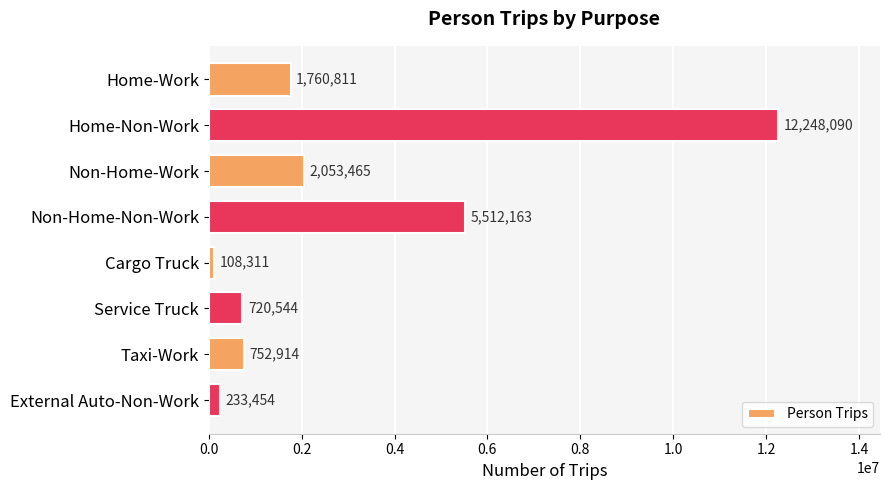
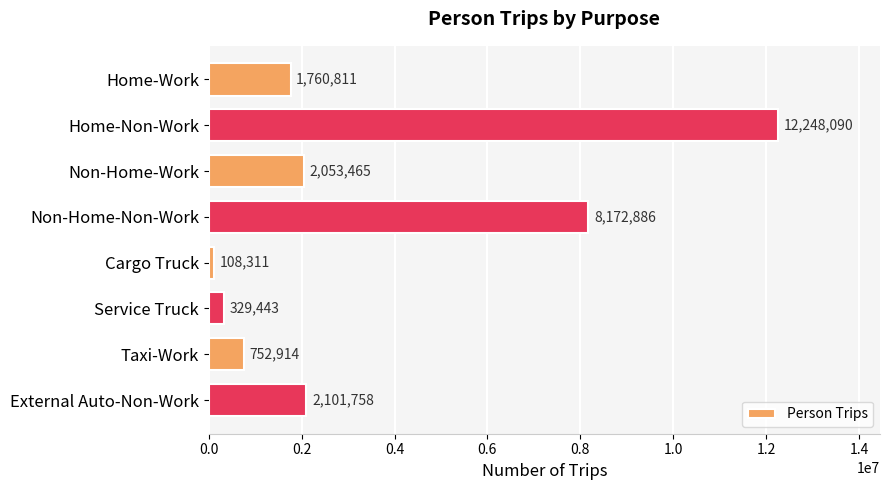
  {
    "Home-Work": "1,760,811",
    "Home-Non-Work": "12,248,090",
    "Non-Home-Work": "2,053,465",
-   "Non-Home-Non-Work": "5,512,163",
+   "Non-Home-Non-Work": "8,172,886",
    "Cargo Truck": "108,311",
-   "Service Truck": "720,544",
+   "Service Truck": "329,443",
    "Taxi-Work": "752,914",
-   "External Auto-Non-Work": "233,454"
+   "External Auto-Non-Work": "2,101,758"
  }
